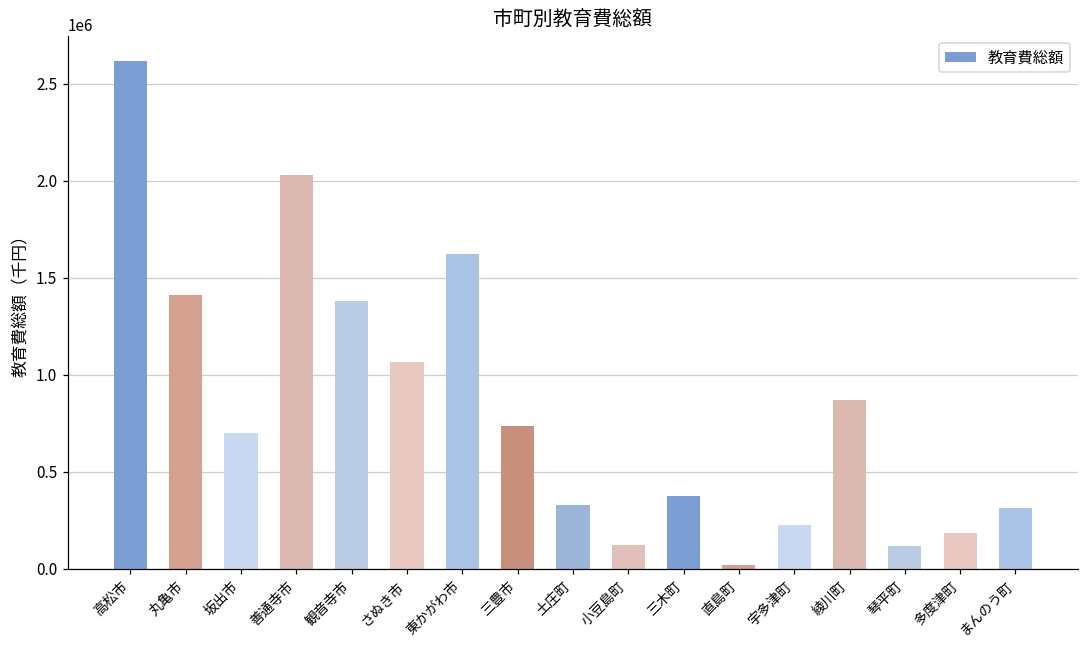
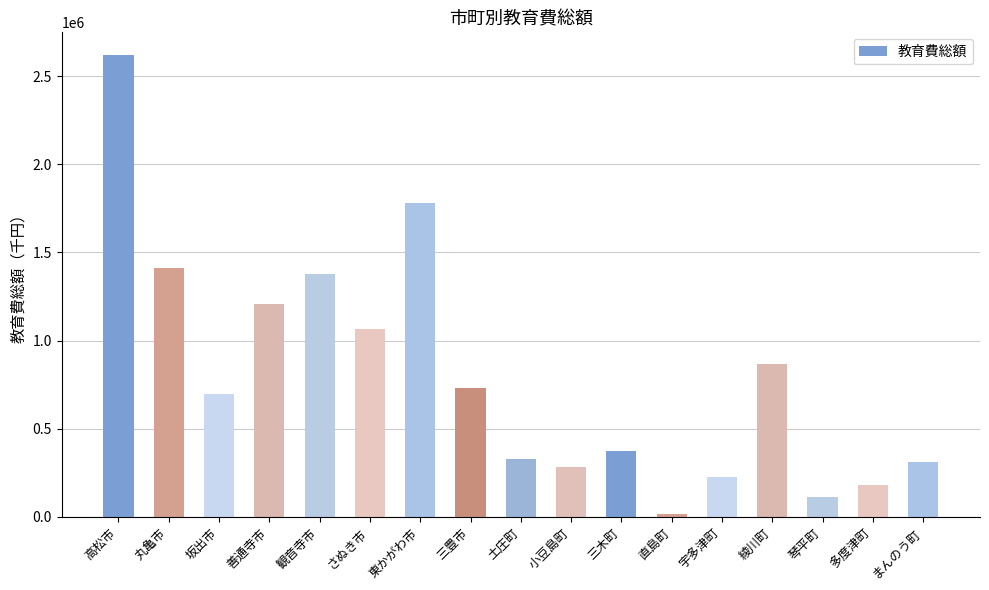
  {
    "高松市": 2620000,
    "丸亀市": 1410000,
    "坂出市": 700000,
-   "善通寺市": 2030000,
+   "善通寺市": 1210000,
    "観音寺市": 1380000,
    "さぬき市": 1060000,
-   "東かがわ市": 1620000,
+   "東かがわ市": 1780000,
    "三豊市": 730000,
    "土庄町": 330000,
-   "小豆島町": 120000,
+   "小豆島町": 290000,
    "三木町": 370000,
    "直島町": 20000,
    "宇多津町": 220000,
    "綾川町": 870000,
    "琴平町": 110000,
    "多度津町": 180000,
    "まんのう町": 310000
  }
